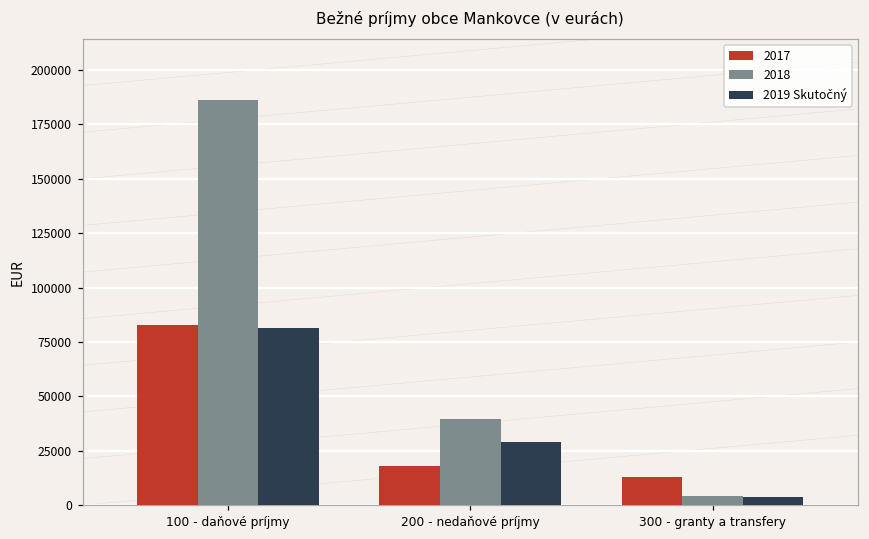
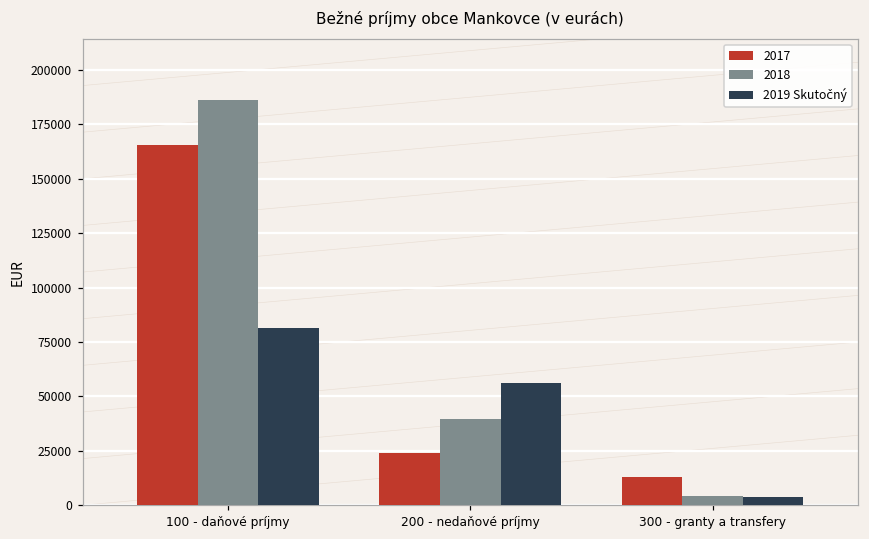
  {
    "2017": {
-     "100 - daňové príjmy": 83000,
-     "200 - nedaňové príjmy": 18000,
+     "100 - daňové príjmy": 166000,
+     "200 - nedaňové príjmy": 24000,
      "300 - granty a transfery": 13000
    },
    "2018": {
      "100 - daňové príjmy": 186000,
      "200 - nedaňové príjmy": 40000,
      "300 - granty a transfery": 4000
    },
    "2019 Skutočný": {
      "100 - daňové príjmy": 81000,
-     "200 - nedaňové príjmy": 29000,
+     "200 - nedaňové príjmy": 56000,
      "300 - granty a transfery": 4000
    }
  }
